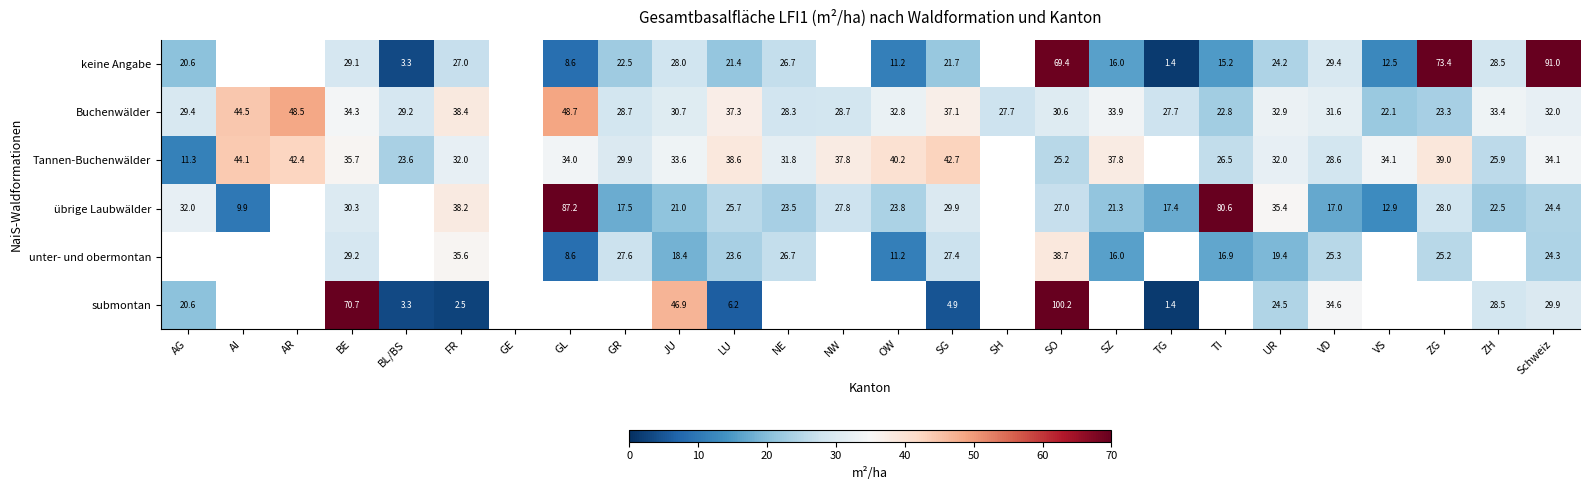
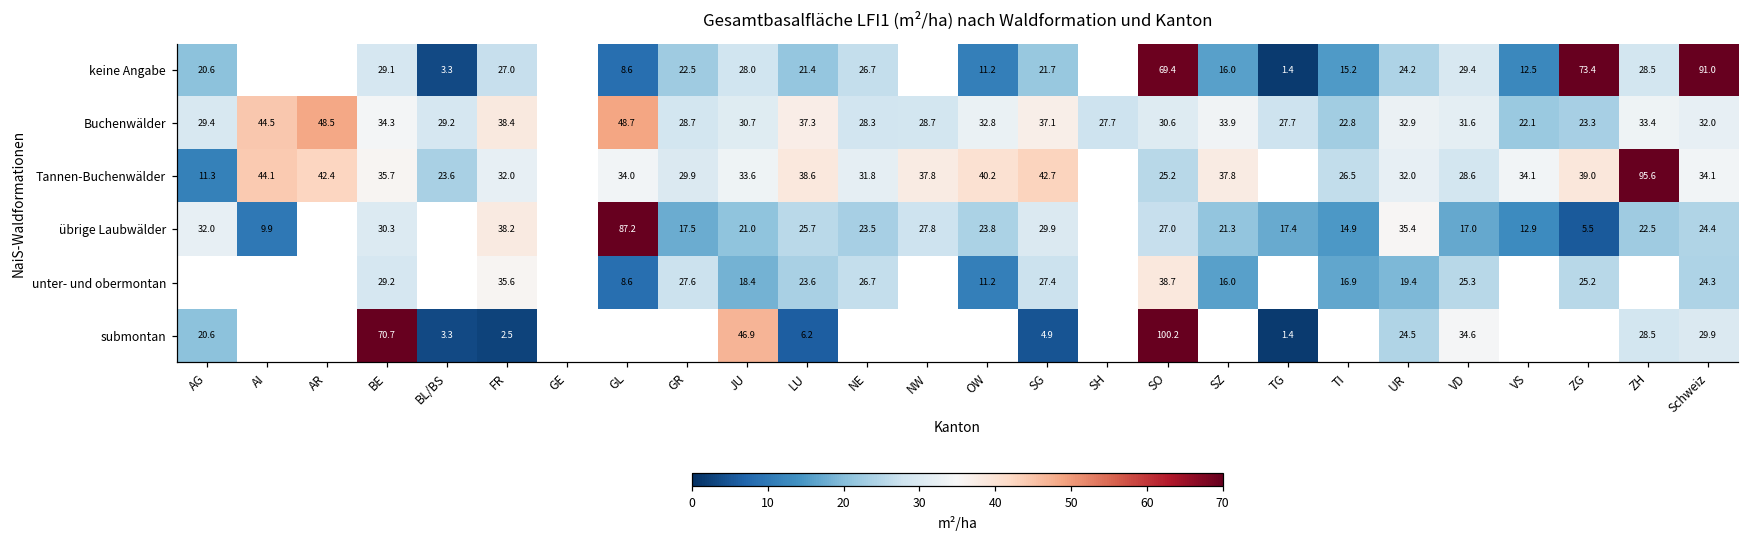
  {
    "keine Angabe": {
      "AG": 20.6,
      "BE": 29.1,
      "BL/BS": 3.3,
      "FR": 27.0,
      "GL": 8.6,
      "GR": 22.5,
      "JU": 28.0,
      "LU": 21.4,
      "NE": 26.7,
      "OW": 11.2,
      "SG": 21.7,
      "SO": 69.4,
      "SZ": 16.0,
      "TG": 1.4,
      "TI": 15.2,
      "UR": 24.2,
      "VD": 29.4,
      "VS": 12.5,
      "ZG": 73.4,
      "ZH": 28.5,
      "Schweiz": 91.0
    },
    "Buchenwälder": {
      "AG": 29.4,
      "AI": 44.5,
      "AR": 48.5,
      "BE": 34.3,
      "BL/BS": 29.2,
      "FR": 38.4,
      "GL": 48.7,
      "GR": 28.7,
      "JU": 30.7,
      "LU": 37.3,
      "NE": 28.3,
      "NW": 28.7,
      "OW": 32.8,
      "SG": 37.1,
      "SH": 27.7,
      "SO": 30.6,
      "SZ": 33.9,
      "TG": 27.7,
      "TI": 22.8,
      "UR": 32.9,
      "VD": 31.6,
      "VS": 22.1,
      "ZG": 23.3,
      "ZH": 33.4,
      "Schweiz": 32.0
    },
    "Tannen-Buchenwälder": {
      "AG": 11.3,
      "AI": 44.1,
      "AR": 42.4,
      "BE": 35.7,
      "BL/BS": 23.6,
      "FR": 32.0,
      "GL": 34.0,
      "GR": 29.9,
      "JU": 33.6,
      "LU": 38.6,
      "NE": 31.8,
      "NW": 37.8,
      "OW": 40.2,
      "SG": 42.7,
      "SO": 25.2,
      "SZ": 37.8,
      "TI": 26.5,
      "UR": 32.0,
      "VD": 28.6,
      "VS": 34.1,
      "ZG": 39.0,
-     "ZH": 25.9,
+     "ZH": 95.6,
      "Schweiz": 34.1
    },
    "übrige Laubwälder": {
      "AG": 32.0,
      "AI": 9.9,
      "BE": 30.3,
      "FR": 38.2,
      "GL": 87.2,
      "GR": 17.5,
      "JU": 21.0,
      "LU": 25.7,
      "NE": 23.5,
      "NW": 27.8,
      "OW": 23.8,
      "SG": 29.9,
      "SO": 27.0,
      "SZ": 21.3,
      "TG": 17.4,
-     "TI": 80.6,
+     "TI": 14.9,
      "UR": 35.4,
      "VD": 17.0,
      "VS": 12.9,
-     "ZG": 28.0,
+     "ZG": 5.5,
      "ZH": 22.5,
      "Schweiz": 24.4
    },
    "unter- und obermontan": {
      "BE": 29.2,
      "FR": 35.6,
      "GL": 8.6,
      "GR": 27.6,
      "JU": 18.4,
      "LU": 23.6,
      "NE": 26.7,
      "OW": 11.2,
      "SG": 27.4,
      "SO": 38.7,
      "SZ": 16.0,
      "TI": 16.9,
      "UR": 19.4,
      "VD": 25.3,
      "ZG": 25.2,
      "Schweiz": 24.3
    },
    "submontan": {
      "AG": 20.6,
      "BE": 70.7,
      "BL/BS": 3.3,
      "FR": 2.5,
      "JU": 46.9,
      "LU": 6.2,
      "SG": 4.9,
      "SO": 100.2,
      "TG": 1.4,
      "UR": 24.5,
      "VD": 34.6,
      "ZH": 28.5,
      "Schweiz": 29.9
    }
  }
